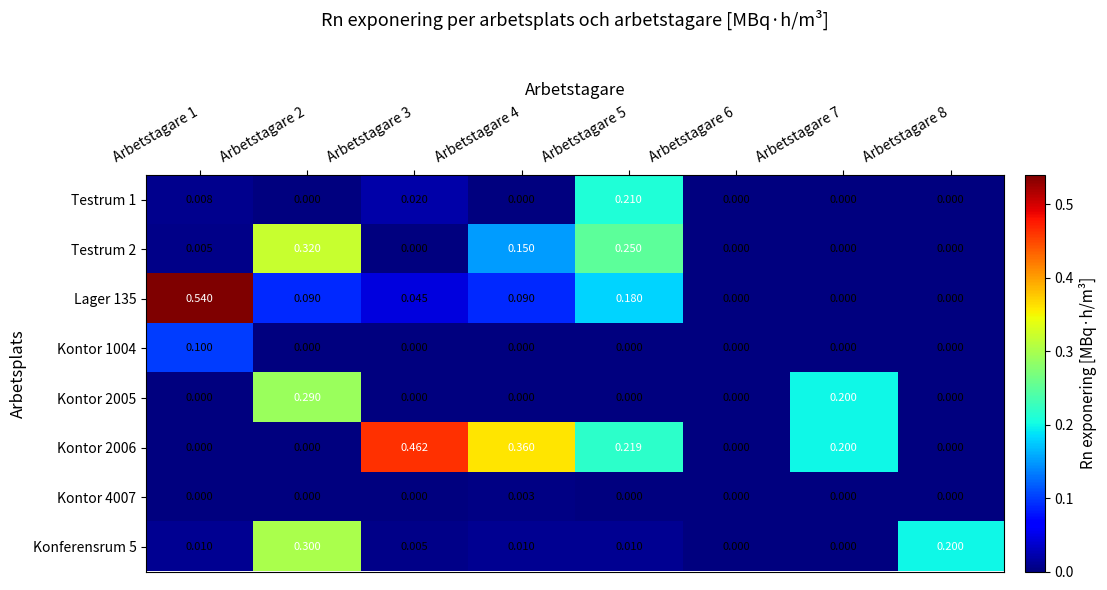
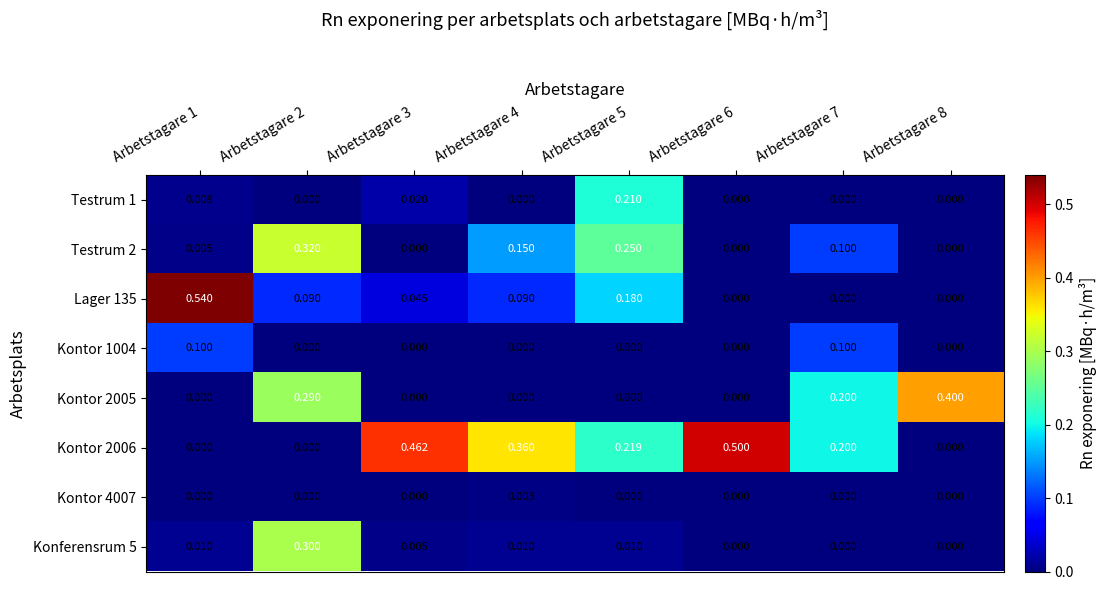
  {
    "Testrum 1": {
      "Arbetstagare 1": 0.008,
      "Arbetstagare 2": 0.000,
      "Arbetstagare 3": 0.020,
      "Arbetstagare 4": 0.000,
      "Arbetstagare 5": 0.210,
      "Arbetstagare 6": 0.000,
      "Arbetstagare 7": 0.000,
      "Arbetstagare 8": 0.000
    },
    "Testrum 2": {
      "Arbetstagare 1": 0.005,
      "Arbetstagare 2": 0.320,
      "Arbetstagare 3": 0.000,
      "Arbetstagare 4": 0.150,
      "Arbetstagare 5": 0.250,
      "Arbetstagare 6": 0.000,
-     "Arbetstagare 7": 0.000,
+     "Arbetstagare 7": 0.100,
      "Arbetstagare 8": 0.000
    },
    "Lager 135": {
      "Arbetstagare 1": 0.540,
      "Arbetstagare 2": 0.090,
      "Arbetstagare 3": 0.045,
      "Arbetstagare 4": 0.090,
      "Arbetstagare 5": 0.180,
      "Arbetstagare 6": 0.000,
      "Arbetstagare 7": 0.000,
      "Arbetstagare 8": 0.000
    },
    "Kontor 1004": {
      "Arbetstagare 1": 0.100,
      "Arbetstagare 2": 0.000,
      "Arbetstagare 3": 0.000,
      "Arbetstagare 4": 0.000,
      "Arbetstagare 5": 0.000,
      "Arbetstagare 6": 0.000,
-     "Arbetstagare 7": 0.000,
+     "Arbetstagare 7": 0.100,
      "Arbetstagare 8": 0.000
    },
    "Kontor 2005": {
      "Arbetstagare 1": 0.000,
      "Arbetstagare 2": 0.290,
      "Arbetstagare 3": 0.000,
      "Arbetstagare 4": 0.000,
      "Arbetstagare 5": 0.000,
      "Arbetstagare 6": 0.000,
      "Arbetstagare 7": 0.200,
-     "Arbetstagare 8": 0.000
+     "Arbetstagare 8": 0.400
    },
    "Kontor 2006": {
      "Arbetstagare 1": 0.000,
      "Arbetstagare 2": 0.000,
      "Arbetstagare 3": 0.462,
      "Arbetstagare 4": 0.360,
      "Arbetstagare 5": 0.219,
-     "Arbetstagare 6": 0.000,
+     "Arbetstagare 6": 0.500,
      "Arbetstagare 7": 0.200,
      "Arbetstagare 8": 0.000
    },
    "Kontor 4007": {
      "Arbetstagare 1": 0.000,
      "Arbetstagare 2": 0.000,
      "Arbetstagare 3": 0.000,
      "Arbetstagare 4": 0.003,
      "Arbetstagare 5": 0.000,
      "Arbetstagare 6": 0.000,
      "Arbetstagare 7": 0.000,
      "Arbetstagare 8": 0.000
    },
    "Konferensrum 5": {
      "Arbetstagare 1": 0.010,
      "Arbetstagare 2": 0.300,
      "Arbetstagare 3": 0.005,
      "Arbetstagare 4": 0.010,
      "Arbetstagare 5": 0.010,
      "Arbetstagare 6": 0.000,
      "Arbetstagare 7": 0.000,
-     "Arbetstagare 8": 0.200
+     "Arbetstagare 8": 0.000
    }
  }
